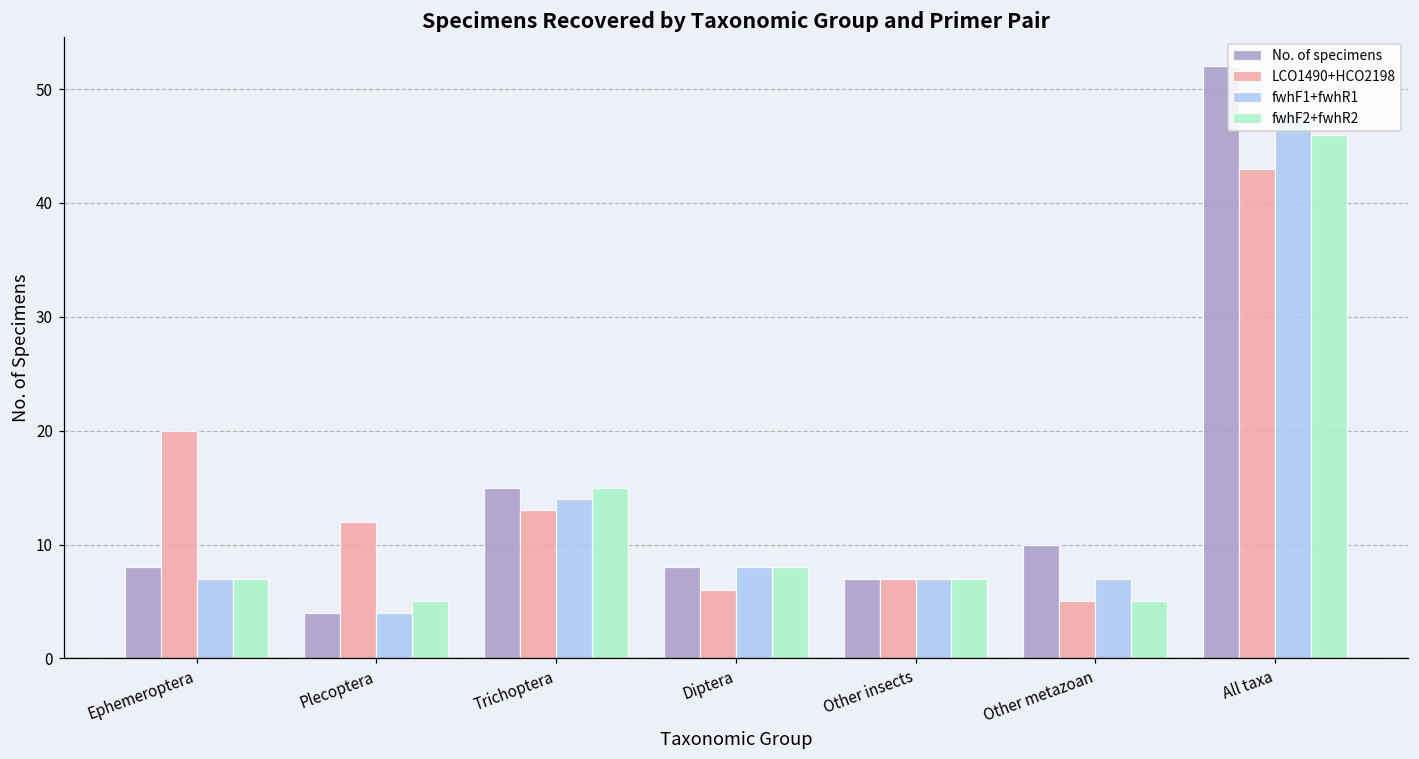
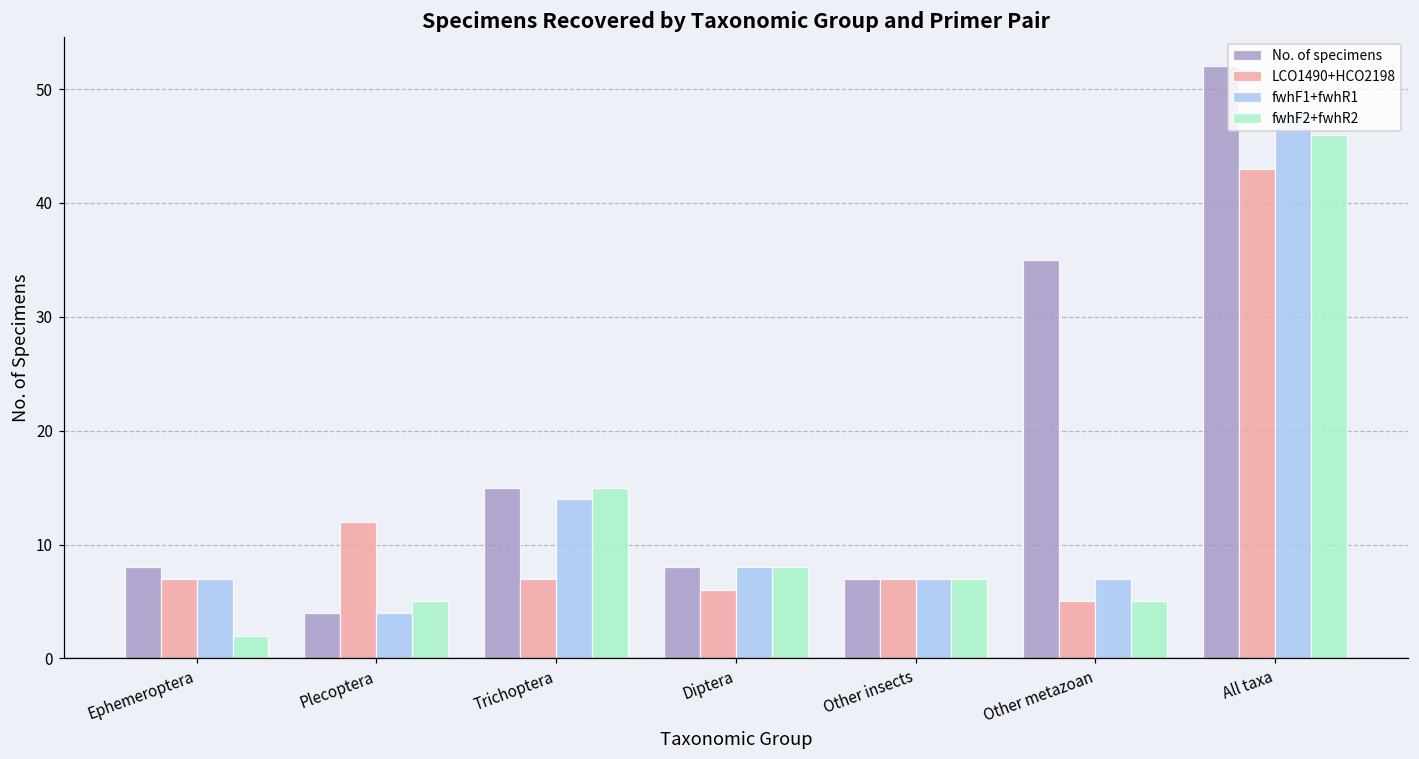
  {
    "No. of specimens": {
      "Ephemeroptera": 8,
      "Plecoptera": 4,
      "Trichoptera": 15,
      "Diptera": 8,
      "Other insects": 7,
-     "Other metazoan": 10,
+     "Other metazoan": 35,
      "All taxa": 52
    },
    "LCO1490+HCO2198": {
-     "Ephemeroptera": 20,
+     "Ephemeroptera": 7,
      "Plecoptera": 12,
-     "Trichoptera": 13,
+     "Trichoptera": 7,
      "Diptera": 6,
      "Other insects": 7,
      "Other metazoan": 5,
      "All taxa": 43
    },
    "fwhF1+fwhR1": {
      "Ephemeroptera": 7,
      "Plecoptera": 4,
      "Trichoptera": 14,
      "Diptera": 8,
      "Other insects": 7,
      "Other metazoan": 7
    },
    "fwhF2+fwhR2": {
-     "Ephemeroptera": 7,
+     "Ephemeroptera": 2,
      "Plecoptera": 5,
      "Trichoptera": 15,
      "Diptera": 8,
      "Other insects": 7,
      "Other metazoan": 5,
      "All taxa": 46
    }
  }
